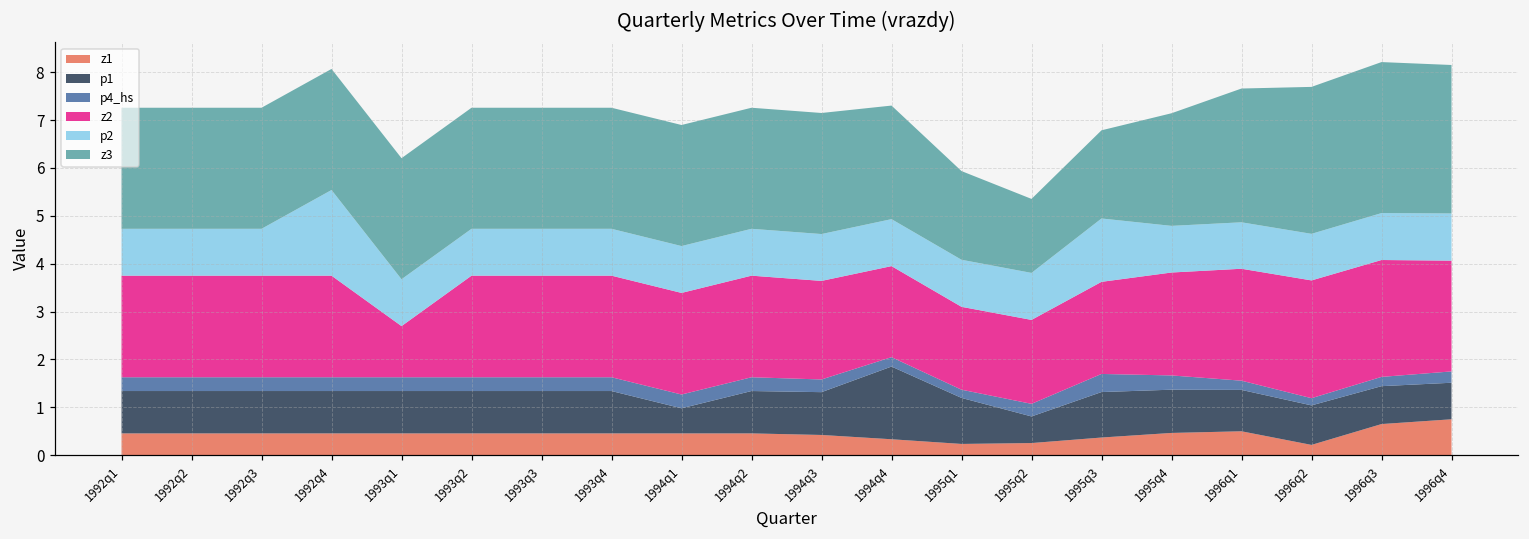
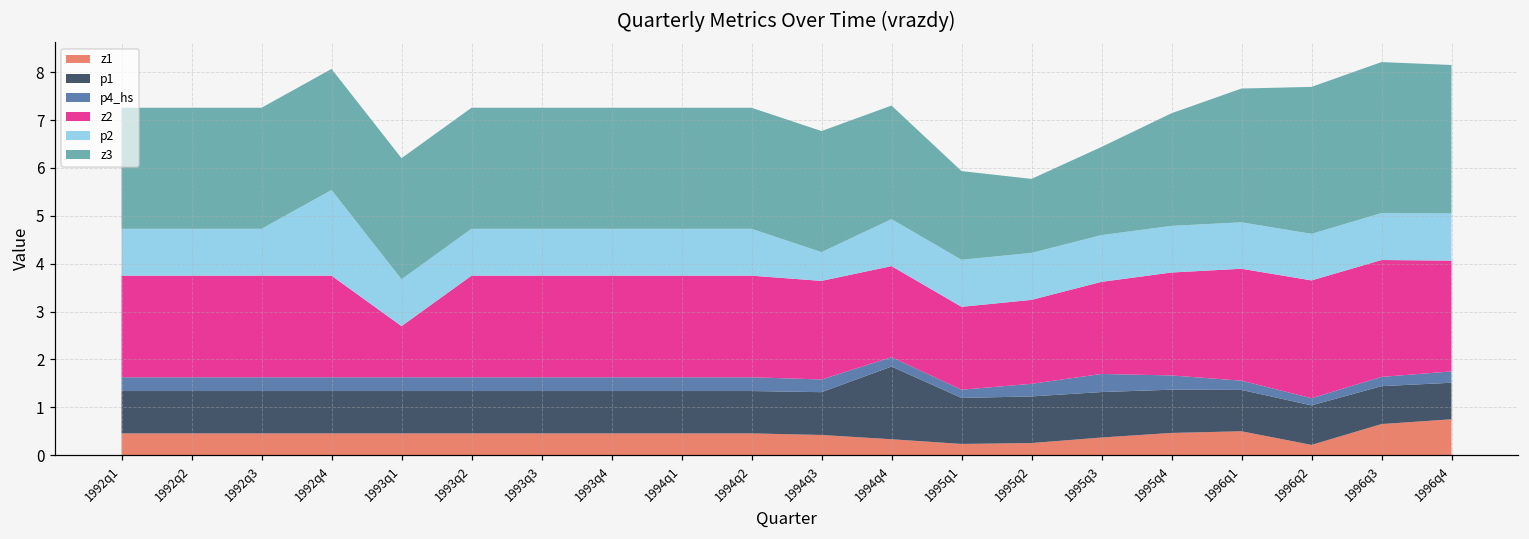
  {
    "z1": {
      "1992q1": 0.5,
      "1992q2": 0.5,
      "1992q3": 0.5,
      "1992q4": 0.5,
      "1993q1": 0.5,
      "1993q2": 0.5,
      "1993q3": 0.5,
      "1993q4": 0.5,
      "1994q1": 0.5,
      "1994q2": 0.5,
      "1994q3": 0.4,
      "1994q4": 0.3,
      "1995q1": 0.2,
      "1995q2": 0.3,
      "1995q3": 0.4,
      "1995q4": 0.5,
      "1996q1": 0.5,
      "1996q2": 0.2,
      "1996q3": 0.6,
      "1996q4": 0.7
    },
    "p1": {
      "1992q1": 0.9,
      "1992q2": 0.9,
      "1992q3": 0.9,
      "1992q4": 0.9,
      "1993q1": 0.9,
      "1993q2": 0.9,
      "1993q3": 0.9,
      "1993q4": 0.9,
-     "1994q1": 0.5,
+     "1994q1": 0.9,
      "1994q2": 0.9,
      "1994q3": 0.9,
      "1994q4": 1.5,
      "1995q1": 1.0,
-     "1995q2": 0.6,
+     "1995q2": 1.0,
      "1995q3": 1.0,
      "1995q4": 0.9,
      "1996q1": 0.9,
      "1996q2": 0.8,
      "1996q3": 0.8,
      "1996q4": 0.8
    },
    "z2": {
      "1992q1": 2.1,
      "1992q2": 2.1,
      "1992q3": 2.1,
      "1992q4": 2.1,
      "1993q1": 1.1,
      "1993q2": 2.1,
      "1993q3": 2.1,
      "1993q4": 2.1,
      "1994q1": 2.1,
      "1994q2": 2.1,
      "1994q3": 2.1,
      "1994q4": 1.9,
      "1995q1": 1.7,
      "1995q2": 1.8,
      "1995q3": 1.9,
      "1995q4": 2.2,
      "1996q1": 2.3,
      "1996q2": 2.5,
      "1996q3": 2.4,
      "1996q4": 2.3
    },
    "p2": {
      "1992q1": 1.0,
      "1992q2": 1.0,
      "1992q3": 1.0,
      "1992q4": 1.8,
      "1993q1": 1.0,
      "1993q2": 1.0,
      "1993q3": 1.0,
      "1993q4": 1.0,
      "1994q1": 1.0,
      "1994q2": 1.0,
-     "1994q3": 1.0,
+     "1994q3": 0.6,
      "1994q4": 1.0,
      "1995q1": 1.0,
      "1995q2": 1.0,
-     "1995q3": 1.3,
+     "1995q3": 1.0,
      "1995q4": 1.0,
      "1996q1": 1.0,
      "1996q2": 1.0,
      "1996q3": 1.0,
      "1996q4": 1.0
    }
  }
